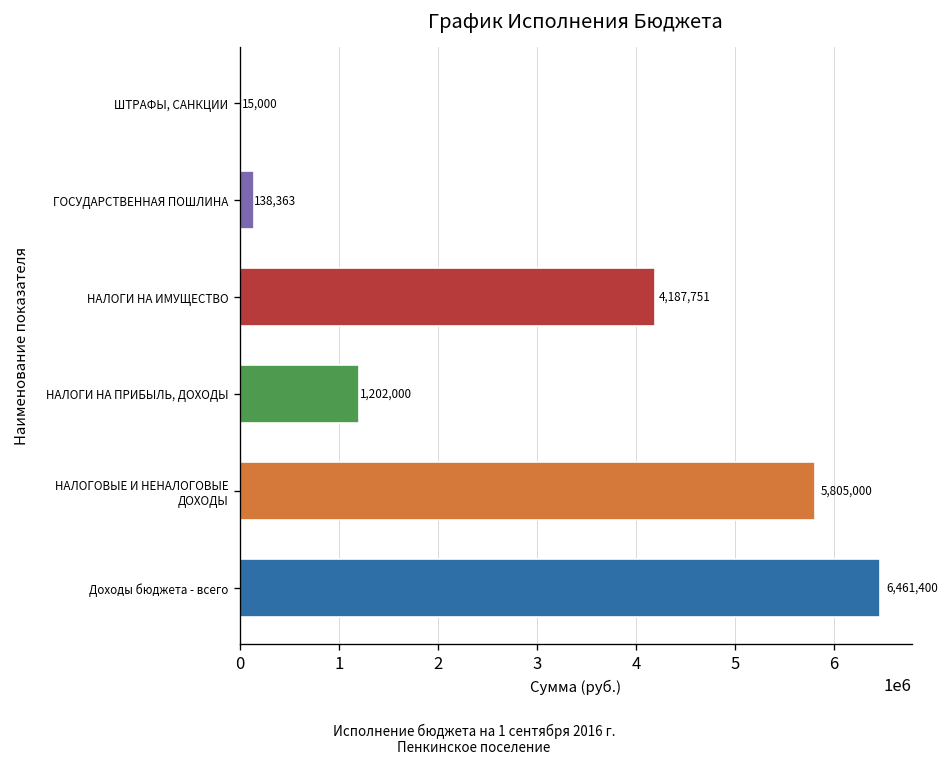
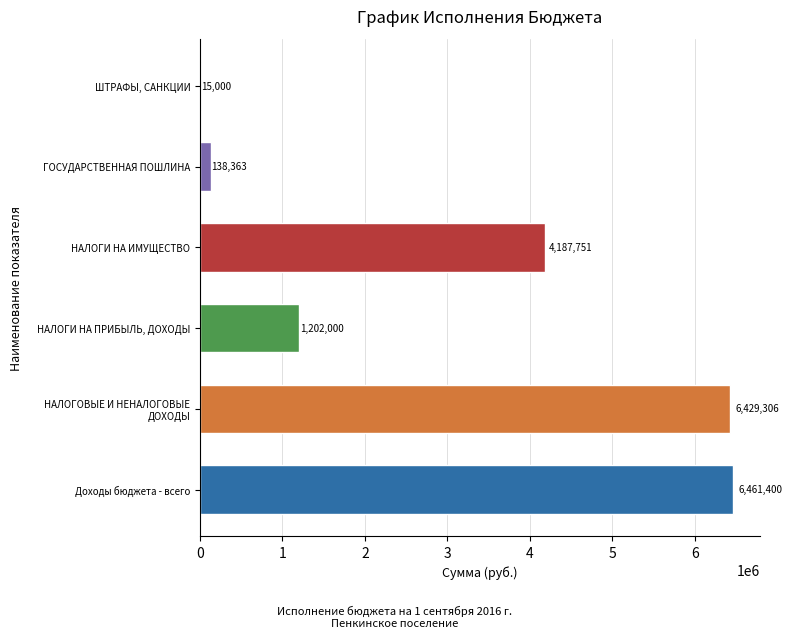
  {
    "ШТРАФЫ, САНКЦИИ": "15,000",
    "ГОСУДАРСТВЕННАЯ ПОШЛИНА": "138,363",
    "НАЛОГИ НА ИМУЩЕСТВО": "4,187,751",
    "НАЛОГИ НА ПРИБЫЛЬ, ДОХОДЫ": "1,202,000",
-   "НАЛОГОВЫЕ И НЕНАЛОГОВЫЕ ДОХОДЫ": "5,805,000",
+   "НАЛОГОВЫЕ И НЕНАЛОГОВЫЕ ДОХОДЫ": "6,429,306",
    "Доходы бюджета - всего": "6,461,400"
  }
